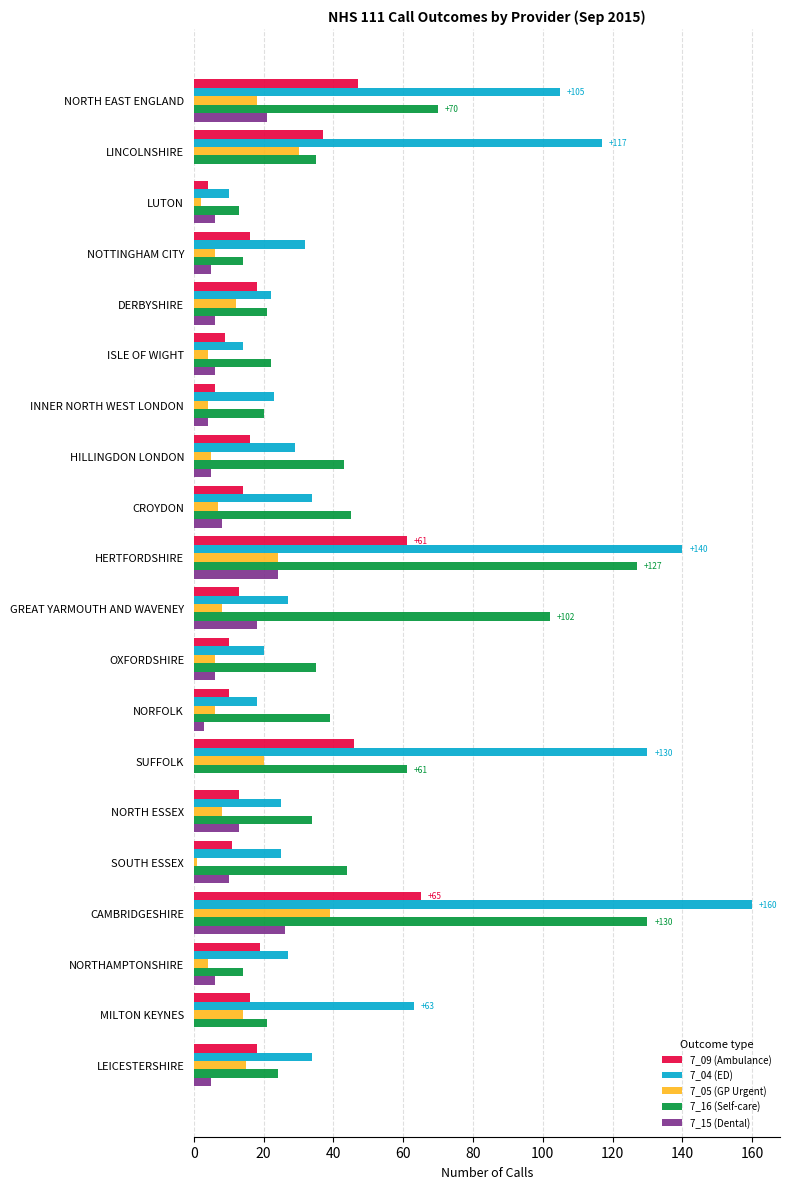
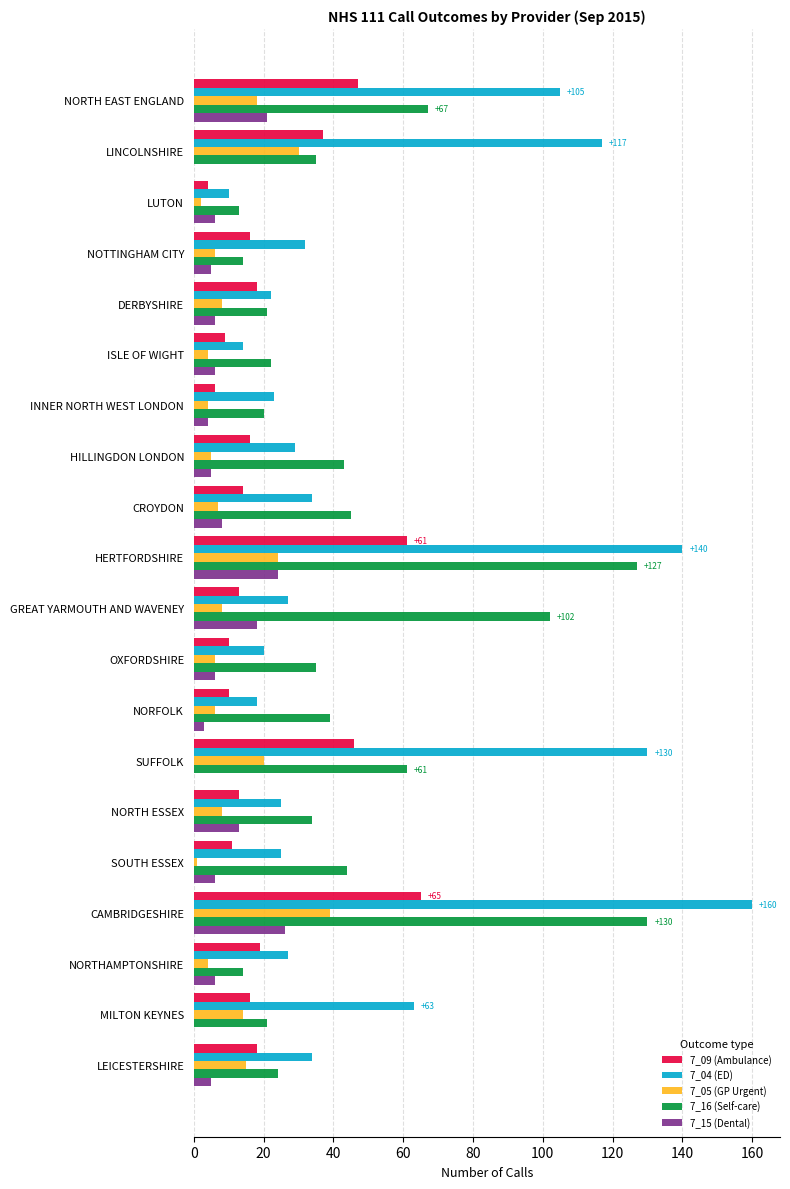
  {
    "7_09 (Ambulance)": {
      "HERTFORDSHIRE": "+61",
      "CAMBRIDGESHIRE": "+65"
    },
    "7_04 (ED)": {
      "NORTH EAST ENGLAND": "+105",
      "LINCOLNSHIRE": "+117",
      "HERTFORDSHIRE": "+140",
      "SUFFOLK": "+130",
      "CAMBRIDGESHIRE": "+160",
      "MILTON KEYNES": "+63"
    },
    "7_05 (GP Urgent)": {
      "NORTH EAST ENGLAND": "18",
      "LINCOLNSHIRE": "30",
      "LUTON": "2",
      "NOTTINGHAM CITY": "6",
-     "DERBYSHIRE": "12",
+     "DERBYSHIRE": "8",
      "ISLE OF WIGHT": "4",
      "INNER NORTH WEST LONDON": "4",
      "HILLINGDON LONDON": "5",
      "CROYDON": "7",
      "HERTFORDSHIRE": "24",
      "GREAT YARMOUTH AND WAVENEY": "8",
      "OXFORDSHIRE": "6",
      "NORFOLK": "6",
      "SUFFOLK": "20",
      "NORTH ESSEX": "8",
      "SOUTH ESSEX": "1",
      "CAMBRIDGESHIRE": "39",
      "NORTHAMPTONSHIRE": "4",
      "MILTON KEYNES": "14",
      "LEICESTERSHIRE": "15"
    },
    "7_16 (Self-care)": {
-     "NORTH EAST ENGLAND": "+70",
+     "NORTH EAST ENGLAND": "+67",
      "HERTFORDSHIRE": "+127",
      "GREAT YARMOUTH AND WAVENEY": "+102",
      "SUFFOLK": "+61",
      "CAMBRIDGESHIRE": "+130"
    },
    "7_15 (Dental)": {
      "NORTH EAST ENGLAND": "21",
      "LINCOLNSHIRE": "0",
      "LUTON": "6",
      "NOTTINGHAM CITY": "5",
      "DERBYSHIRE": "6",
      "ISLE OF WIGHT": "6",
      "INNER NORTH WEST LONDON": "4",
      "HILLINGDON LONDON": "5",
      "CROYDON": "8",
      "HERTFORDSHIRE": "24",
      "GREAT YARMOUTH AND WAVENEY": "18",
      "OXFORDSHIRE": "6",
      "NORFOLK": "3",
      "SUFFOLK": "0",
      "NORTH ESSEX": "13",
-     "SOUTH ESSEX": "10",
+     "SOUTH ESSEX": "6",
      "CAMBRIDGESHIRE": "26",
      "NORTHAMPTONSHIRE": "6",
      "MILTON KEYNES": "0",
      "LEICESTERSHIRE": "5"
    }
  }
